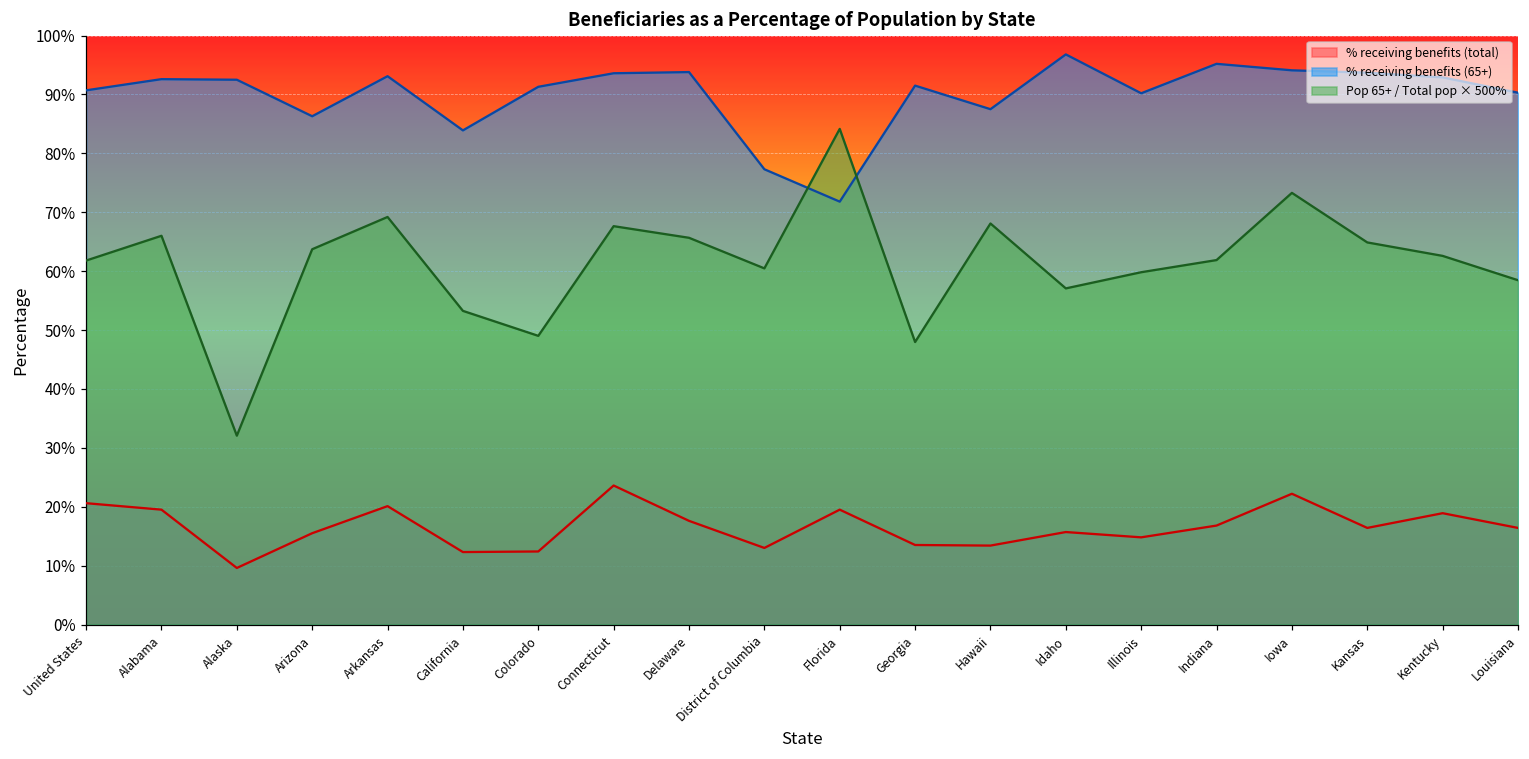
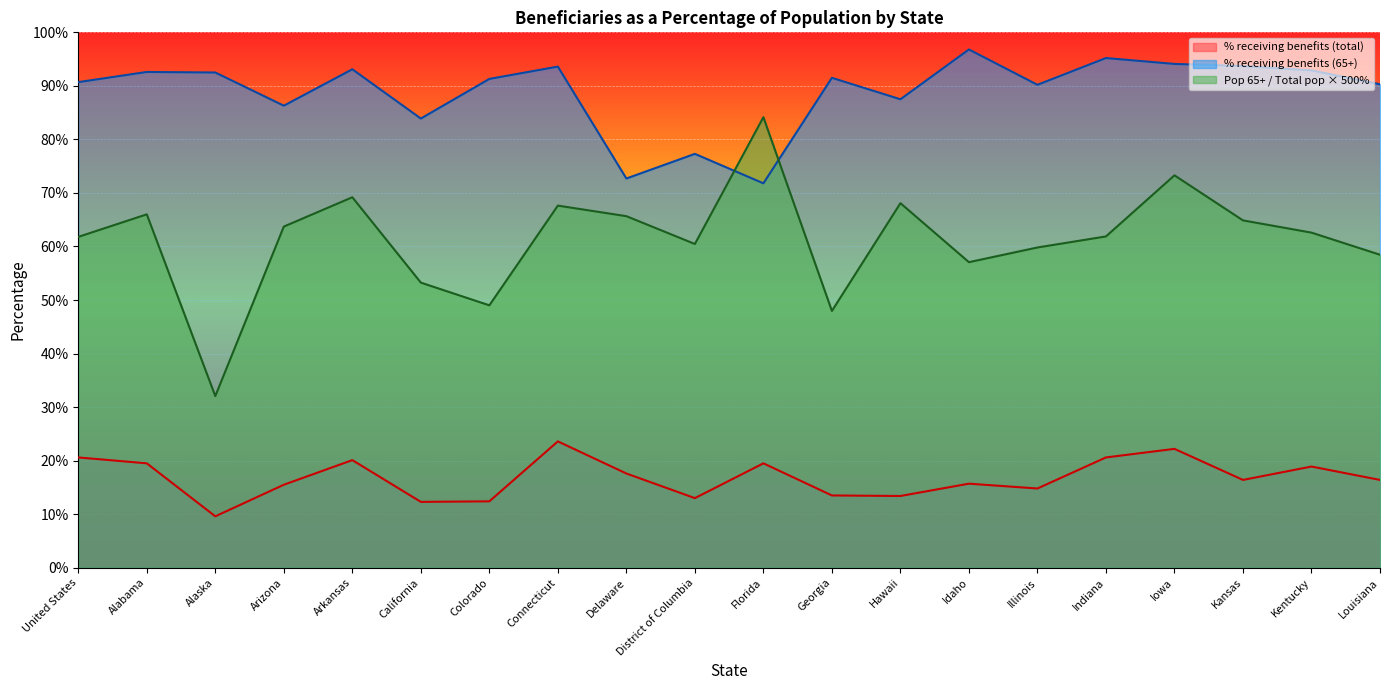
  {
    "% receiving benefits (total)": {
      "United States": "21%",
      "Alabama": "20%",
      "Alaska": "10%",
      "Arizona": "16%",
      "Arkansas": "20%",
      "California": "12%",
      "Colorado": "12%",
      "Connecticut": "24%",
      "Delaware": "18%",
      "District of Columbia": "13%",
      "Florida": "20%",
      "Georgia": "14%",
      "Hawaii": "13%",
      "Idaho": "16%",
      "Illinois": "15%",
-     "Indiana": "17%",
+     "Indiana": "21%",
      "Iowa": "22%",
      "Kansas": "16%",
      "Kentucky": "19%",
      "Louisiana": "16%"
    },
    "% receiving benefits (65+)": {
      "United States": "91%",
      "Alabama": "93%",
      "Alaska": "93%",
      "Arizona": "86%",
      "Arkansas": "93%",
      "California": "84%",
      "Colorado": "91%",
      "Connecticut": "94%",
-     "Delaware": "94%",
+     "Delaware": "73%",
      "District of Columbia": "77%",
      "Florida": "72%",
      "Georgia": "92%",
      "Hawaii": "88%",
      "Idaho": "97%",
      "Illinois": "90%",
      "Indiana": "95%",
      "Iowa": "94%",
      "Louisiana": "90%"
    },
    "Pop 65+ / Total pop × 500%": {
      "United States": "62%",
      "Alabama": "66%",
      "Alaska": "32%",
      "Arizona": "64%",
      "Arkansas": "69%",
      "California": "53%",
      "Colorado": "49%",
      "Connecticut": "68%",
      "Delaware": "66%",
      "District of Columbia": "60%",
      "Florida": "84%",
      "Georgia": "48%",
      "Hawaii": "68%",
      "Idaho": "57%",
      "Illinois": "60%",
      "Indiana": "62%",
      "Iowa": "73%",
      "Kansas": "65%",
      "Kentucky": "63%",
      "Louisiana": "58%"
    }
  }
